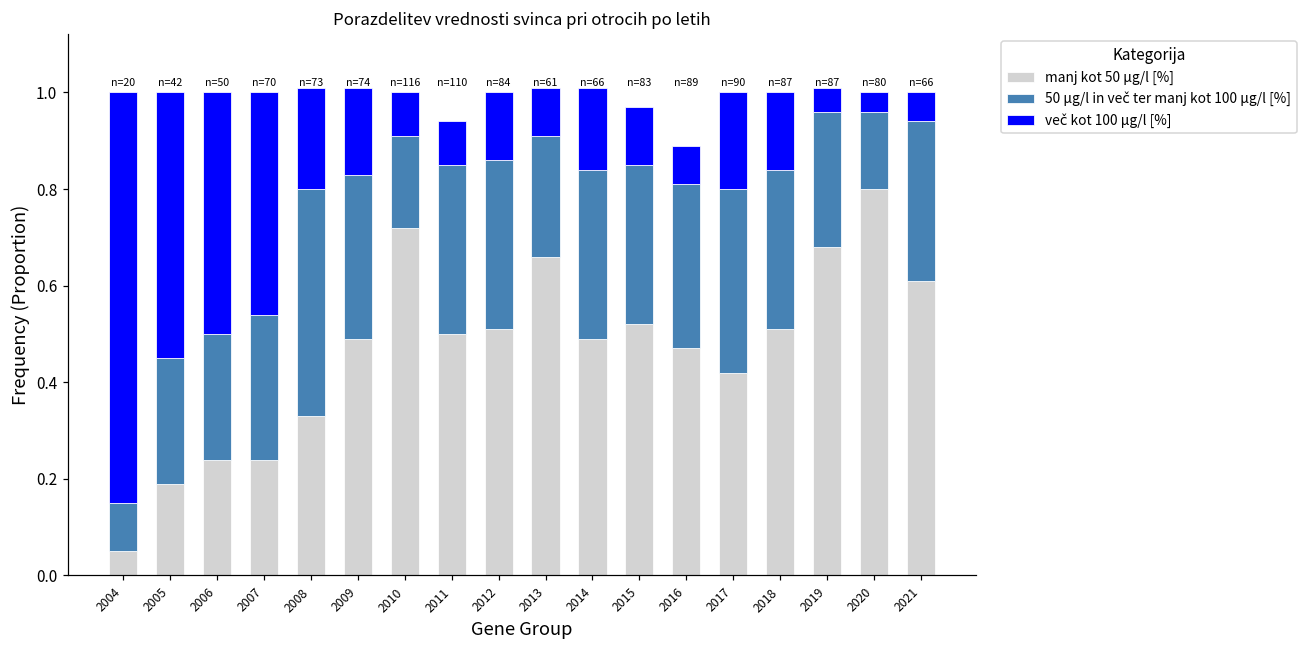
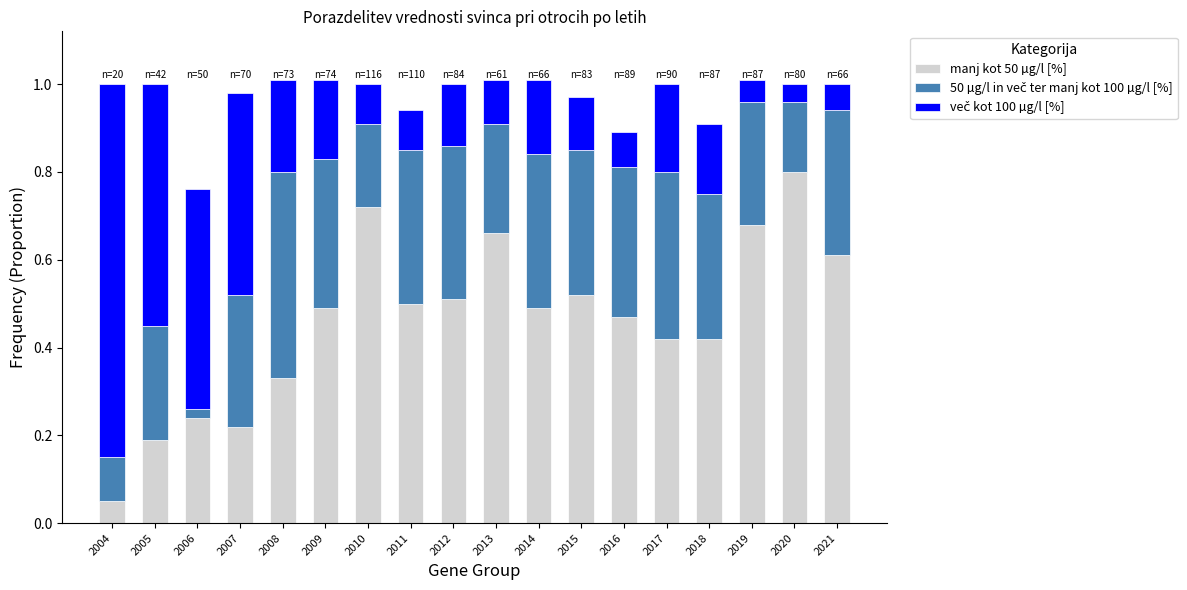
  {
    "manj kot 50 µg/l [%]": {
      "2004": 0.05,
      "2005": 0.19,
      "2006": 0.24,
-     "2007": 0.24,
+     "2007": 0.22,
      "2008": 0.33,
      "2009": 0.49,
      "2010": 0.72,
      "2011": 0.50,
      "2012": 0.51,
      "2013": 0.66,
      "2014": 0.49,
      "2015": 0.52,
      "2016": 0.47,
      "2017": 0.42,
-     "2018": 0.51,
+     "2018": 0.42,
      "2019": 0.68,
      "2020": 0.80,
      "2021": 0.61
    },
    "50 µg/l in več ter manj kot 100 µg/l [%]": {
      "2004": 0.10,
      "2005": 0.26,
-     "2006": 0.26,
+     "2006": 0.02,
      "2007": 0.30,
      "2008": 0.47,
      "2009": 0.34,
      "2010": 0.19,
      "2011": 0.35,
      "2012": 0.35,
      "2013": 0.25,
      "2014": 0.35,
      "2015": 0.33,
      "2016": 0.34,
      "2017": 0.38,
      "2018": 0.33,
      "2019": 0.28,
      "2020": 0.16,
      "2021": 0.33
    },
    "več kot 100 µg/l [%]": {
      "2011": 0.09,
      "2016": 0.08
    }
  }
